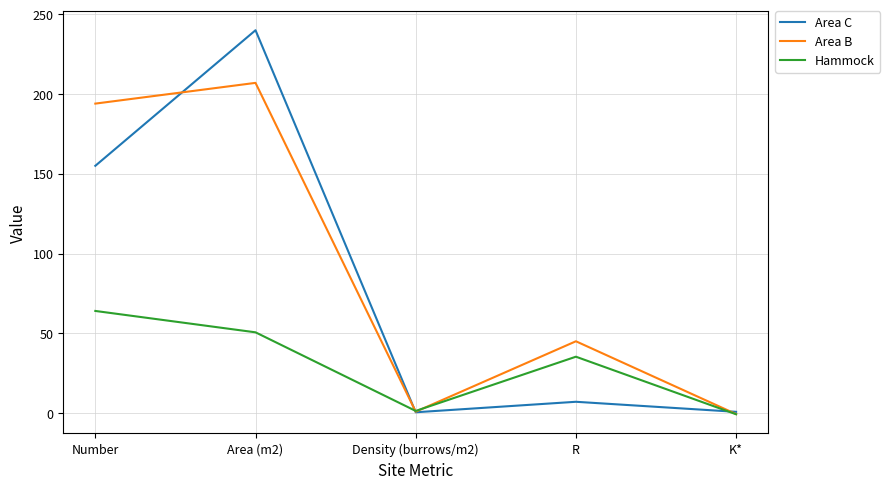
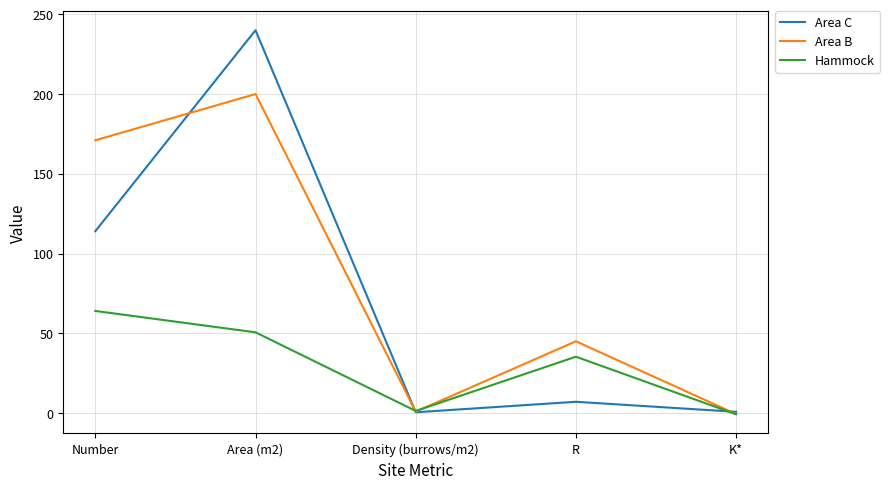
  {
    "Area C": {
-     "Number": 155,
+     "Number": 114,
      "Area (m2)": 240,
      "R": 7
    },
    "Area B": {
-     "Number": 194,
-     "Area (m2)": 207,
+     "Number": 171,
+     "Area (m2)": 200,
      "R": 45
    },
    "Hammock": {
      "Number": 64,
      "Area (m2)": 51,
      "R": 35
    }
  }
